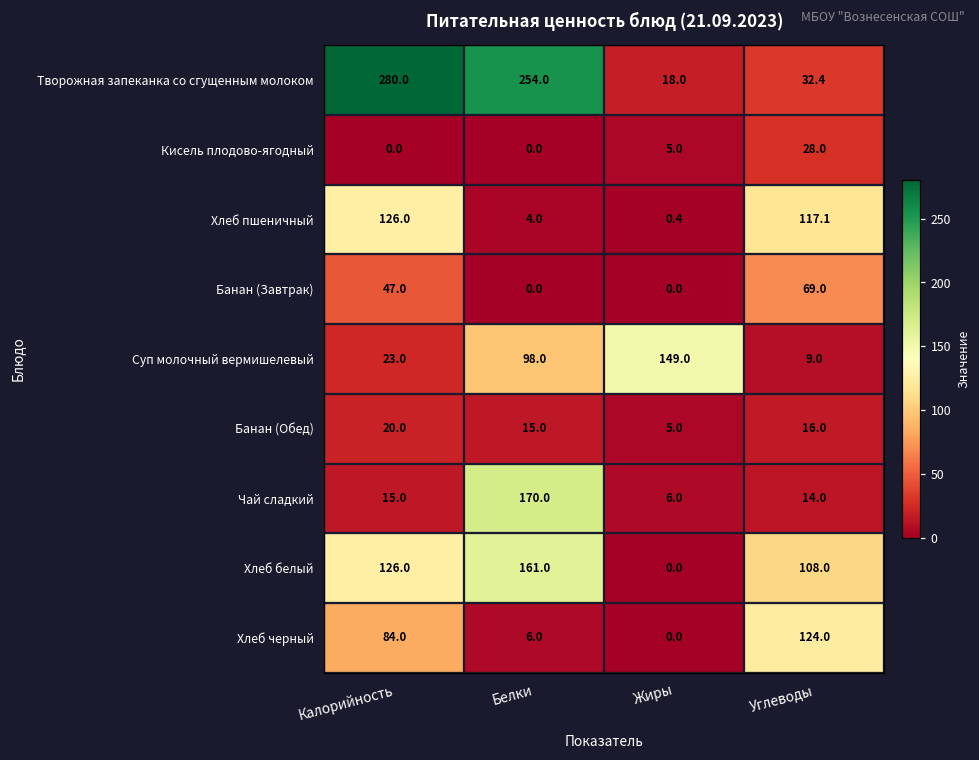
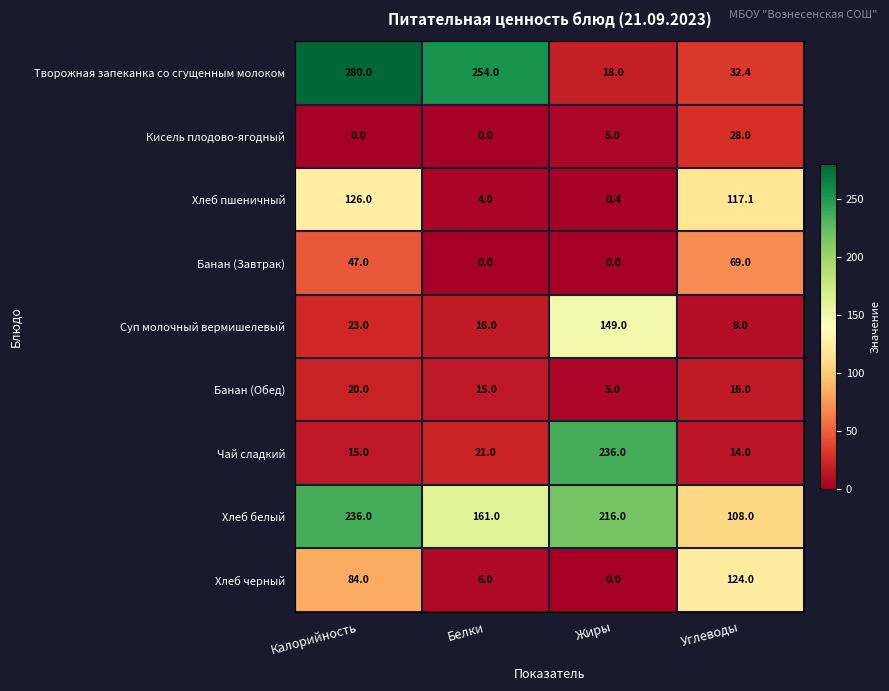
  {
    "Творожная запеканка со сгущенным молоком": {
      "Калорийность": 280.0,
      "Белки": 254.0,
      "Жиры": 18.0,
      "Углеводы": 32.4
    },
    "Кисель плодово-ягодный": {
      "Калорийность": 0.0,
      "Белки": 0.0,
      "Жиры": 5.0,
      "Углеводы": 28.0
    },
    "Хлеб пшеничный": {
      "Калорийность": 126.0,
      "Белки": 4.0,
      "Жиры": 0.4,
      "Углеводы": 117.1
    },
    "Банан (Завтрак)": {
      "Калорийность": 47.0,
      "Белки": 0.0,
      "Жиры": 0.0,
      "Углеводы": 69.0
    },
    "Суп молочный вермишелевый": {
      "Калорийность": 23.0,
-     "Белки": 98.0,
+     "Белки": 16.0,
      "Жиры": 149.0,
      "Углеводы": 9.0
    },
    "Банан (Обед)": {
      "Калорийность": 20.0,
      "Белки": 15.0,
      "Жиры": 5.0,
      "Углеводы": 16.0
    },
    "Чай сладкий": {
      "Калорийность": 15.0,
-     "Белки": 170.0,
-     "Жиры": 6.0,
+     "Белки": 21.0,
+     "Жиры": 236.0,
      "Углеводы": 14.0
    },
    "Хлеб белый": {
-     "Калорийность": 126.0,
+     "Калорийность": 236.0,
      "Белки": 161.0,
-     "Жиры": 0.0,
+     "Жиры": 216.0,
      "Углеводы": 108.0
    },
    "Хлеб черный": {
      "Калорийность": 84.0,
      "Белки": 6.0,
      "Жиры": 0.0,
      "Углеводы": 124.0
    }
  }
